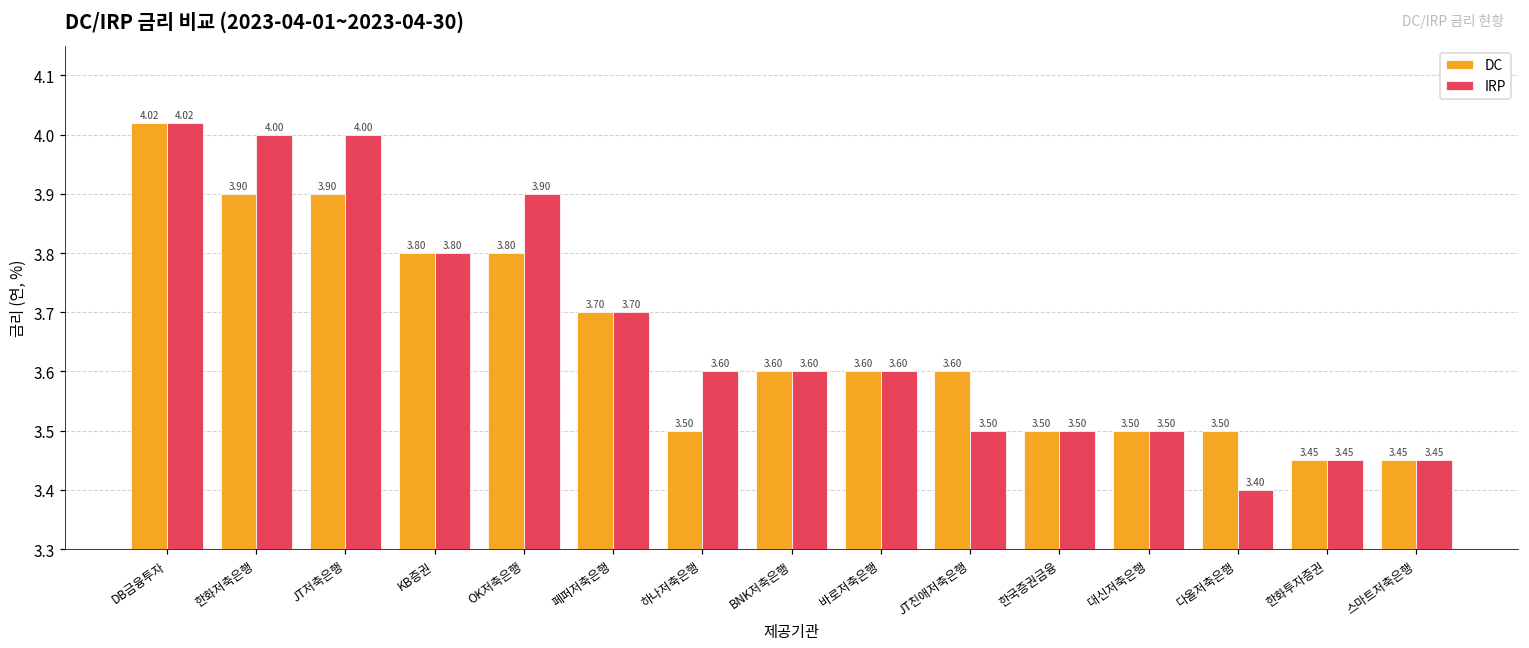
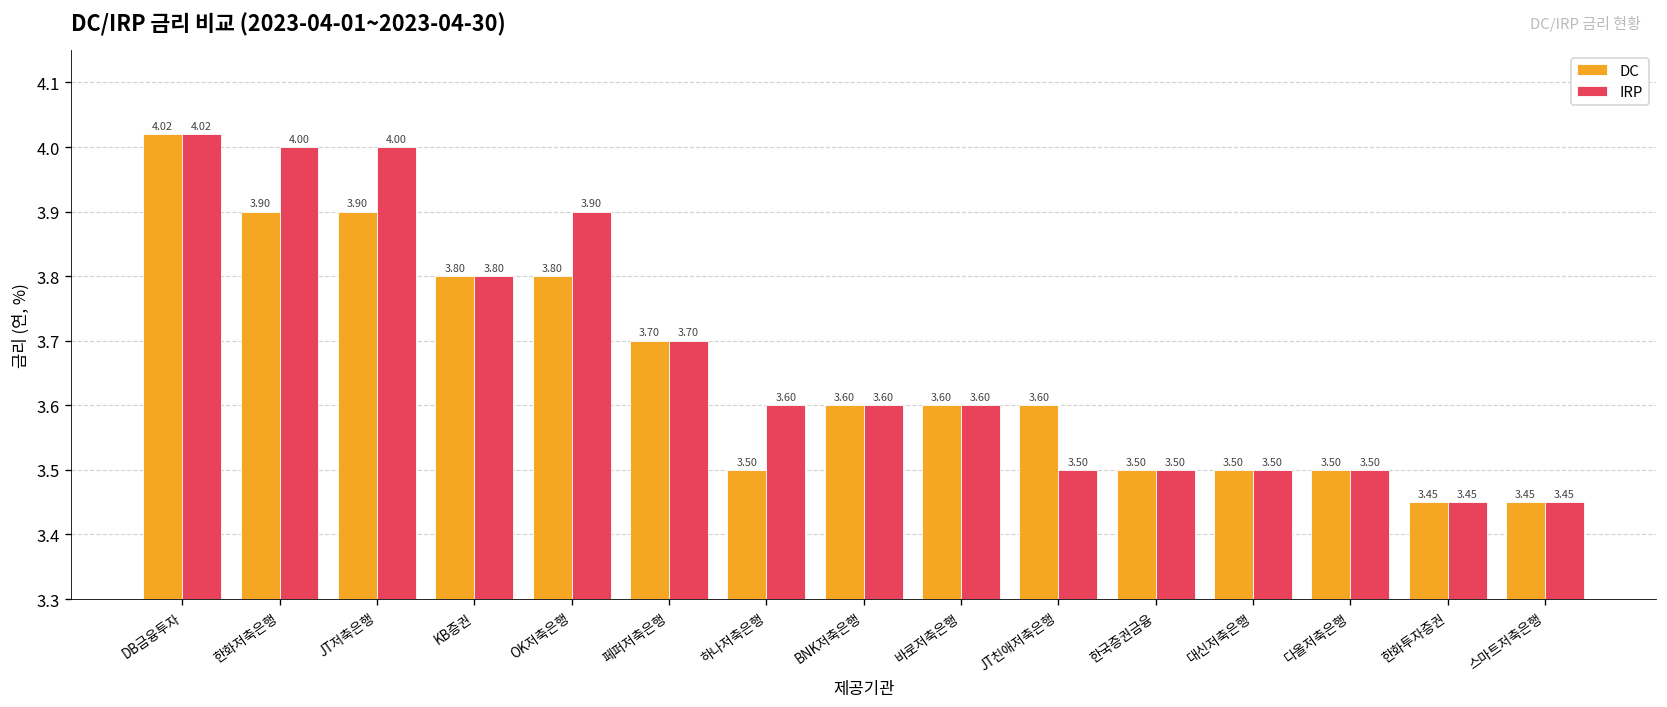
  {
    "DC": {
      "DB금융투자": 4.02,
      "한화저축은행": 3.90,
      "JT저축은행": 3.90,
      "KB증권": 3.80,
      "OK저축은행": 3.80,
      "페퍼저축은행": 3.70,
      "하나저축은행": 3.50,
      "BNK저축은행": 3.60,
      "바로저축은행": 3.60,
      "JT친애저축은행": 3.60,
      "한국증권금융": 3.50,
      "대신저축은행": 3.50,
      "다올저축은행": 3.50,
      "한화투자증권": 3.45,
      "스마트저축은행": 3.45
    },
    "IRP": {
      "DB금융투자": 4.02,
      "한화저축은행": 4.00,
      "JT저축은행": 4.00,
      "KB증권": 3.80,
      "OK저축은행": 3.90,
      "페퍼저축은행": 3.70,
      "하나저축은행": 3.60,
      "BNK저축은행": 3.60,
      "바로저축은행": 3.60,
      "JT친애저축은행": 3.50,
      "한국증권금융": 3.50,
      "대신저축은행": 3.50,
-     "다올저축은행": 3.40,
+     "다올저축은행": 3.50,
      "한화투자증권": 3.45,
      "스마트저축은행": 3.45
    }
  }
